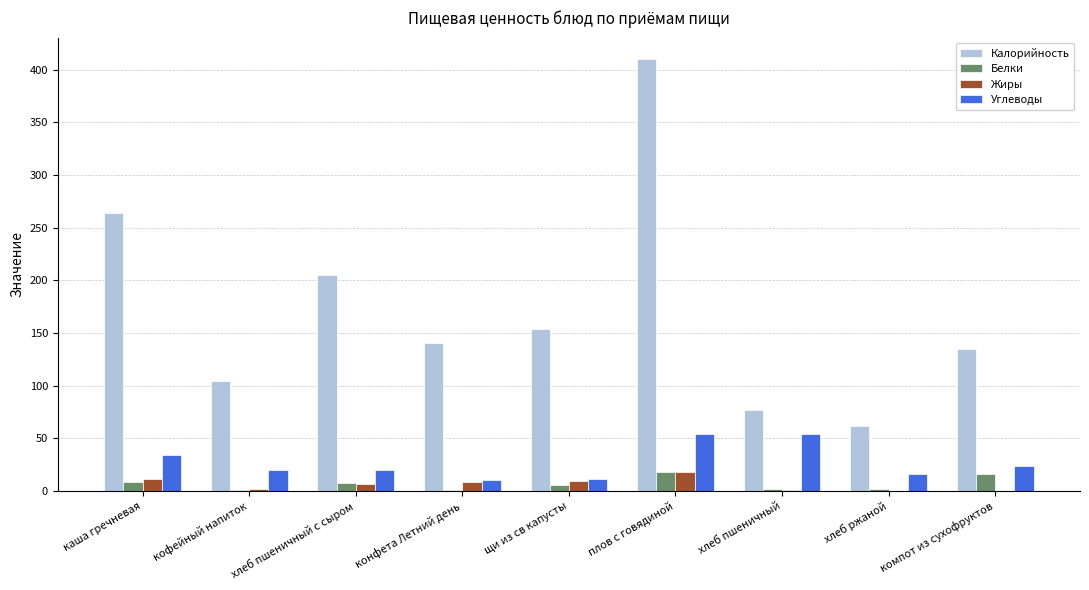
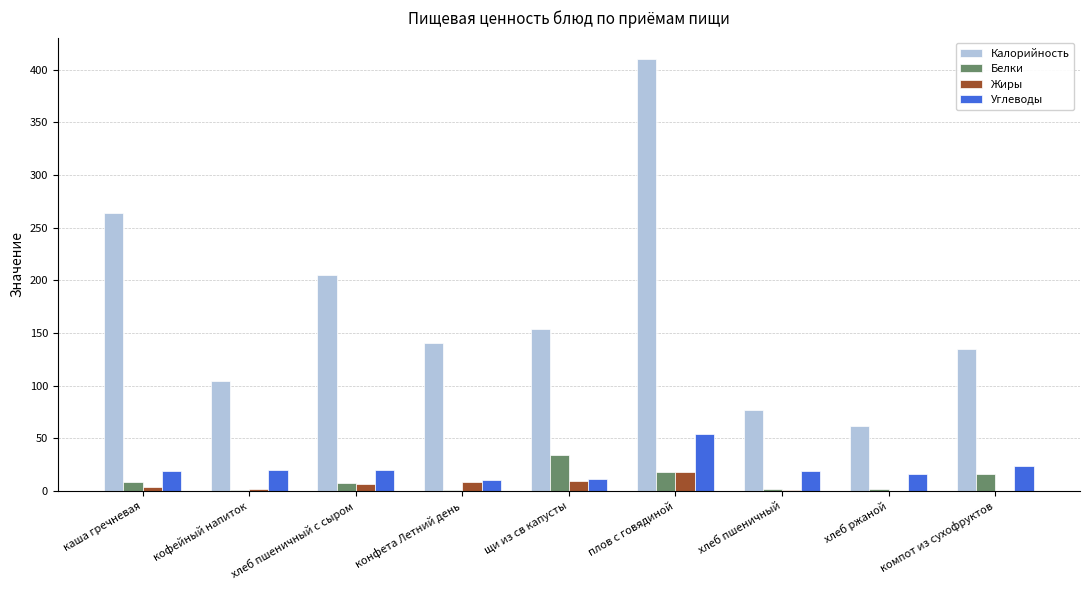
  {
    "Калорийность": {
      "каша гречневая": 264,
      "кофейный напиток": 104,
      "хлеб пшеничный с сыром": 205,
      "конфета Летний день": 141,
      "щи из св капусты": 154,
      "плов с говядиной": 410,
      "хлеб пшеничный": 77,
      "хлеб ржаной": 62,
      "компот из сухофруктов": 135
    },
    "Белки": {
      "каша гречневая": 9,
      "хлеб пшеничный с сыром": 8,
-     "щи из св капусты": 6,
+     "щи из св капусты": 34,
      "плов с говядиной": 18,
      "хлеб ржаной": 3,
      "компот из сухофруктов": 16
    },
    "Жиры": {
-     "каша гречневая": 12,
+     "каша гречневая": 4,
      "хлеб пшеничный с сыром": 7,
      "конфета Летний день": 9,
      "щи из св капусты": 10,
      "плов с говядиной": 18,
      "компот из сухофруктов": 0
    },
    "Углеводы": {
-     "каша гречневая": 34,
+     "каша гречневая": 19,
      "кофейный напиток": 20,
      "хлеб пшеничный с сыром": 20,
      "конфета Летний день": 11,
      "щи из св капусты": 12,
      "плов с говядиной": 54,
-     "хлеб пшеничный": 54,
+     "хлеб пшеничный": 19,
      "хлеб ржаной": 17,
      "компот из сухофруктов": 24
    }
  }
